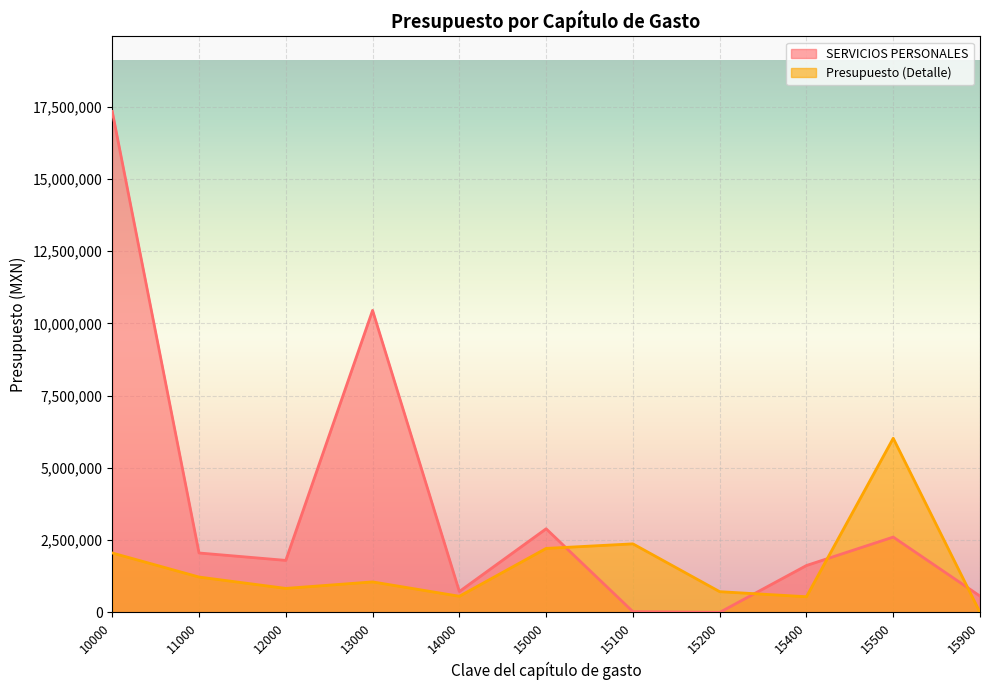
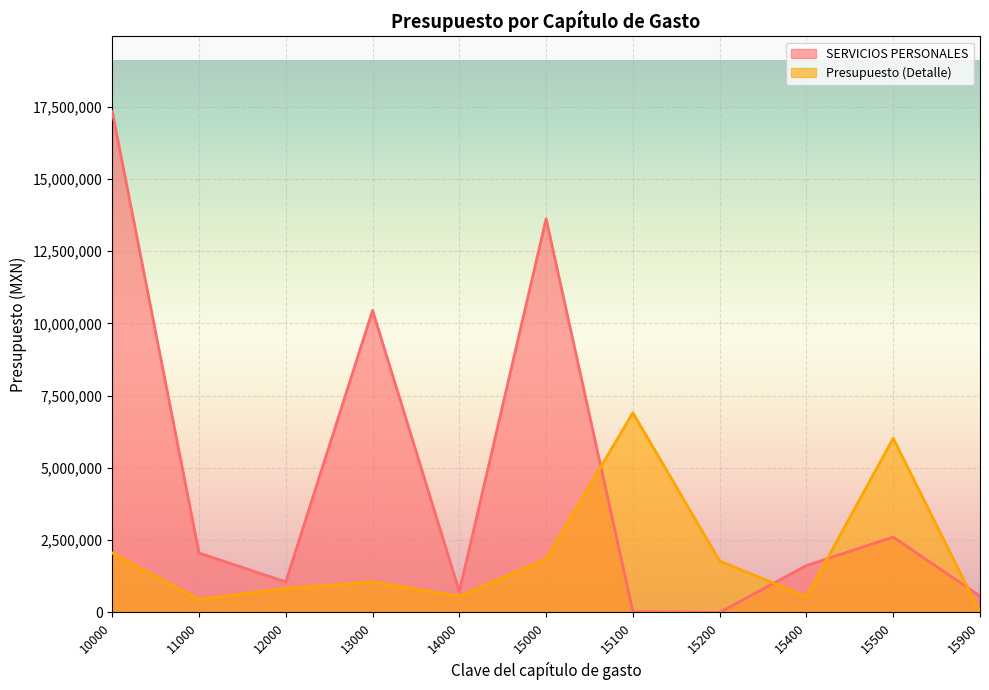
  {
    "SERVICIOS PERSONALES": {
      "10000": "17,300,000",
      "11000": "2,100,000",
-     "12000": "1,800,000",
+     "12000": "1,100,000",
      "13000": "10,500,000",
      "14000": "700,000",
-     "15000": "2,900,000",
+     "15000": "13,600,000",
      "15100": "0",
      "15200": "0",
      "15400": "1,600,000",
      "15500": "2,600,000",
      "15900": "600,000"
    },
    "Presupuesto (Detalle)": {
      "10000": "2,100,000",
-     "11000": "1,200,000",
+     "11000": "400,000",
      "12000": "800,000",
      "13000": "1,100,000",
      "14000": "600,000",
-     "15000": "2,200,000",
-     "15100": "2,400,000",
-     "15200": "700,000",
+     "15000": "1,900,000",
+     "15100": "6,900,000",
+     "15200": "1,800,000",
      "15400": "500,000",
      "15500": "6,000,000",
      "15900": "0"
    }
  }
